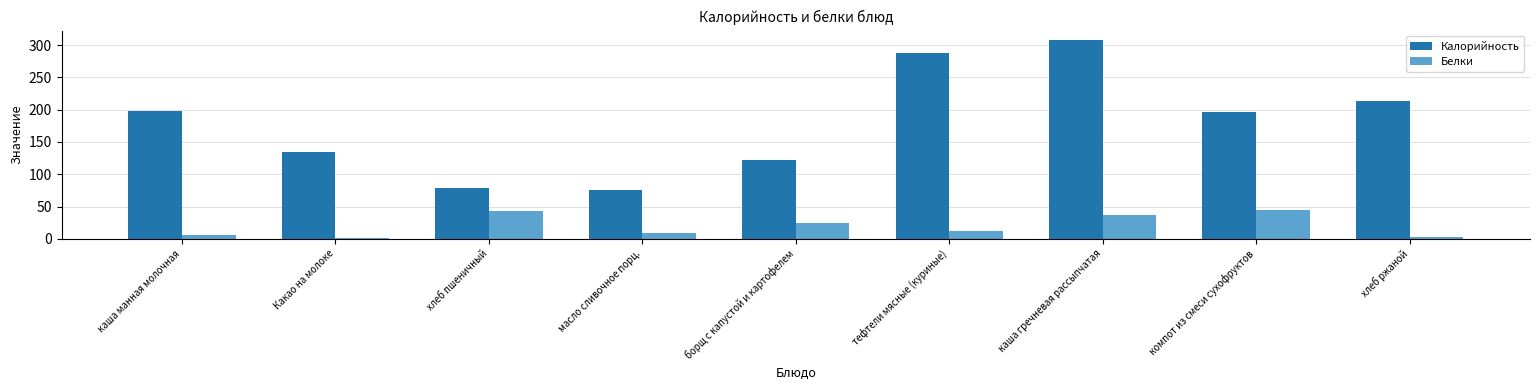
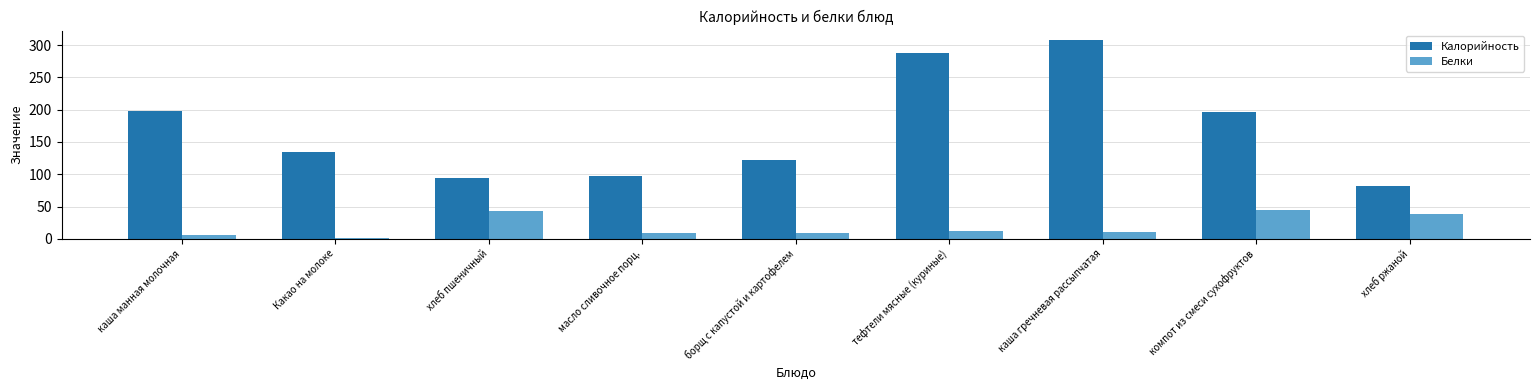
  {
    "Калорийность": {
      "каша манная молочная": 200,
      "Какао на молоке": 140,
-     "хлеб пшеничный": 80,
-     "масло сливочное порц.": 80,
+     "хлеб пшеничный": 90,
+     "масло сливочное порц.": 100,
      "борщ с капустой и картофелем": 120,
      "тефтели мясные (куриные)": 290,
      "каша гречневая рассыпчатая": 310,
      "компот из смеси сухофруктов": 200,
-     "хлеб ржаной": 210
+     "хлеб ржаной": 80
    },
    "Белки": {
      "каша манная молочная": 10,
      "хлеб пшеничный": 40,
      "масло сливочное порц.": 10,
-     "борщ с капустой и картофелем": 30,
+     "борщ с капустой и картофелем": 10,
      "тефтели мясные (куриные)": 10,
-     "каша гречневая рассыпчатая": 40,
+     "каша гречневая рассыпчатая": 10,
      "компот из смеси сухофруктов": 40,
-     "хлеб ржаной": 0
+     "хлеб ржаной": 40
    }
  }
